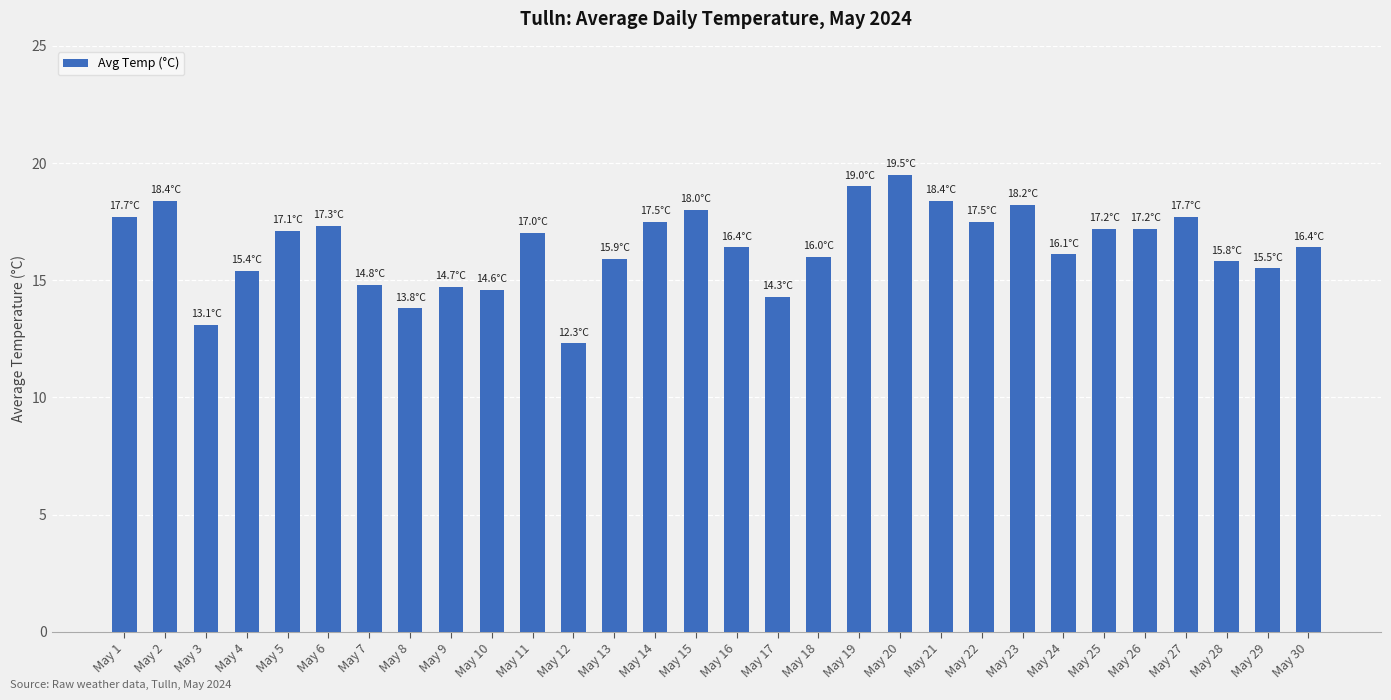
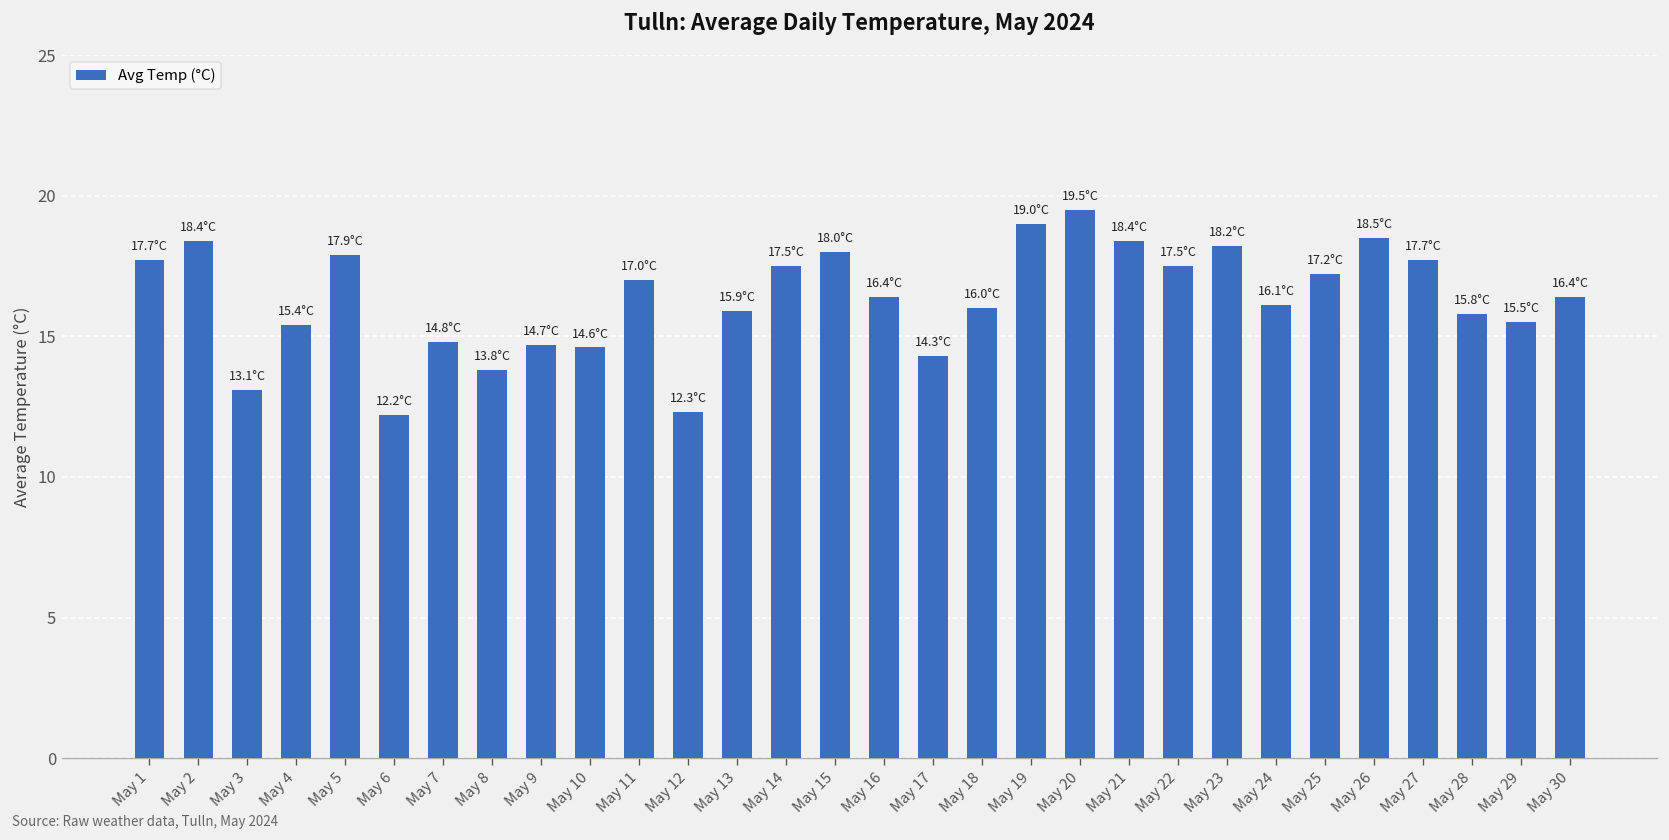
  {
    "May 1": "17.7°C",
    "May 2": "18.4°C",
    "May 3": "13.1°C",
    "May 4": "15.4°C",
-   "May 5": "17.1°C",
-   "May 6": "17.3°C",
+   "May 5": "17.9°C",
+   "May 6": "12.2°C",
    "May 7": "14.8°C",
    "May 8": "13.8°C",
    "May 9": "14.7°C",
    "May 10": "14.6°C",
    "May 11": "17.0°C",
    "May 12": "12.3°C",
    "May 13": "15.9°C",
    "May 14": "17.5°C",
    "May 15": "18.0°C",
    "May 16": "16.4°C",
    "May 17": "14.3°C",
    "May 18": "16.0°C",
    "May 19": "19.0°C",
    "May 20": "19.5°C",
    "May 21": "18.4°C",
    "May 22": "17.5°C",
    "May 23": "18.2°C",
    "May 24": "16.1°C",
    "May 25": "17.2°C",
-   "May 26": "17.2°C",
+   "May 26": "18.5°C",
    "May 27": "17.7°C",
    "May 28": "15.8°C",
    "May 29": "15.5°C",
    "May 30": "16.4°C"
  }
